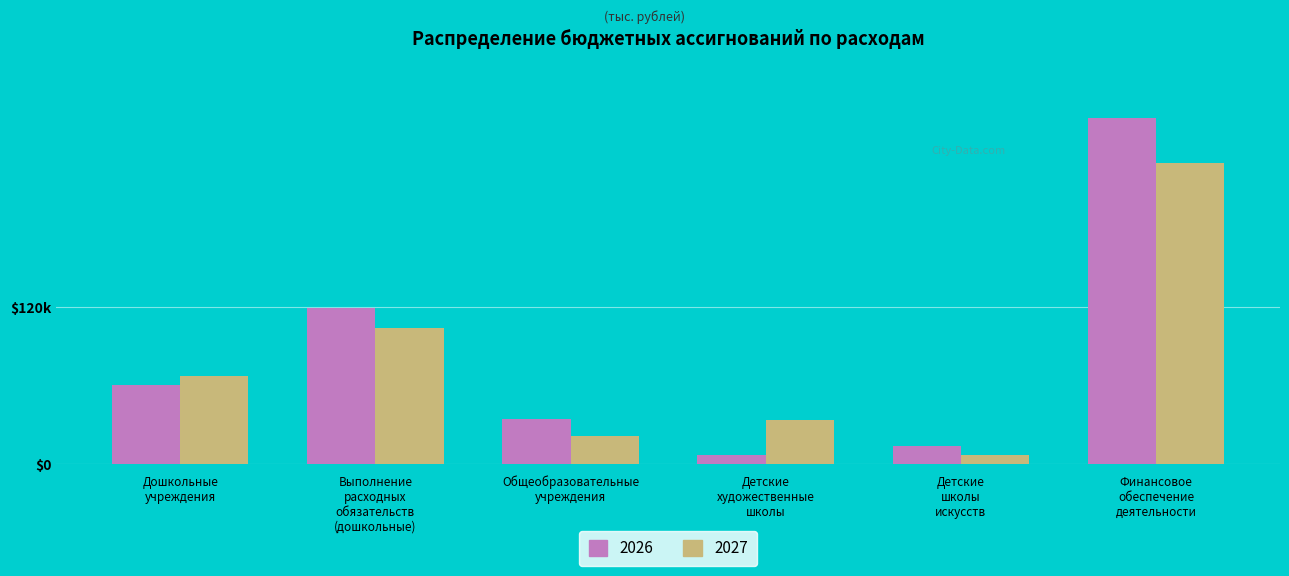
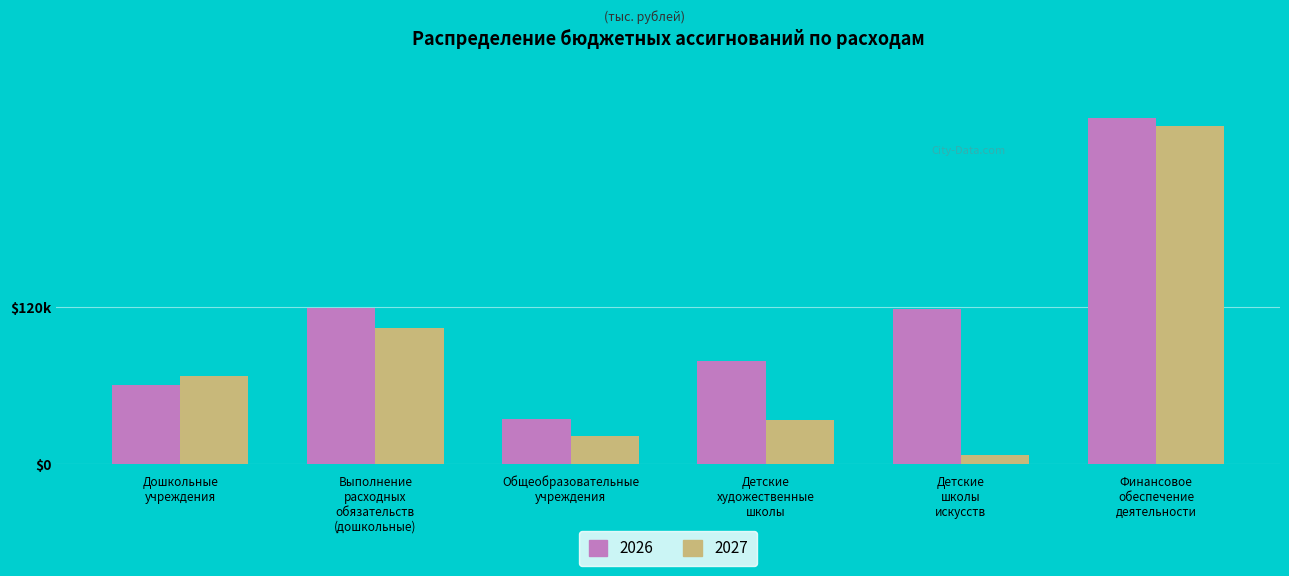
  {
    "2026": {
      "Дошкольные учреждения": "$61000",
      "Выполнение расходных обязательств (дошкольные)": "$119000",
      "Общеобразовательные учреждения": "$35000",
-     "Детские художественные школы": "$7000",
-     "Детские школы искусств": "$14000",
+     "Детские художественные школы": "$79000",
+     "Детские школы искусств": "$119000",
      "Финансовое обеспечение деятельности": "$265000"
    },
    "2027": {
      "Дошкольные учреждения": "$67000",
      "Выполнение расходных обязательств (дошкольные)": "$104000",
      "Общеобразовательные учреждения": "$21000",
      "Детские художественные школы": "$34000",
      "Детские школы искусств": "$7000",
-     "Финансовое обеспечение деятельности": "$230000"
+     "Финансовое обеспечение деятельности": "$258000"
    }
  }
